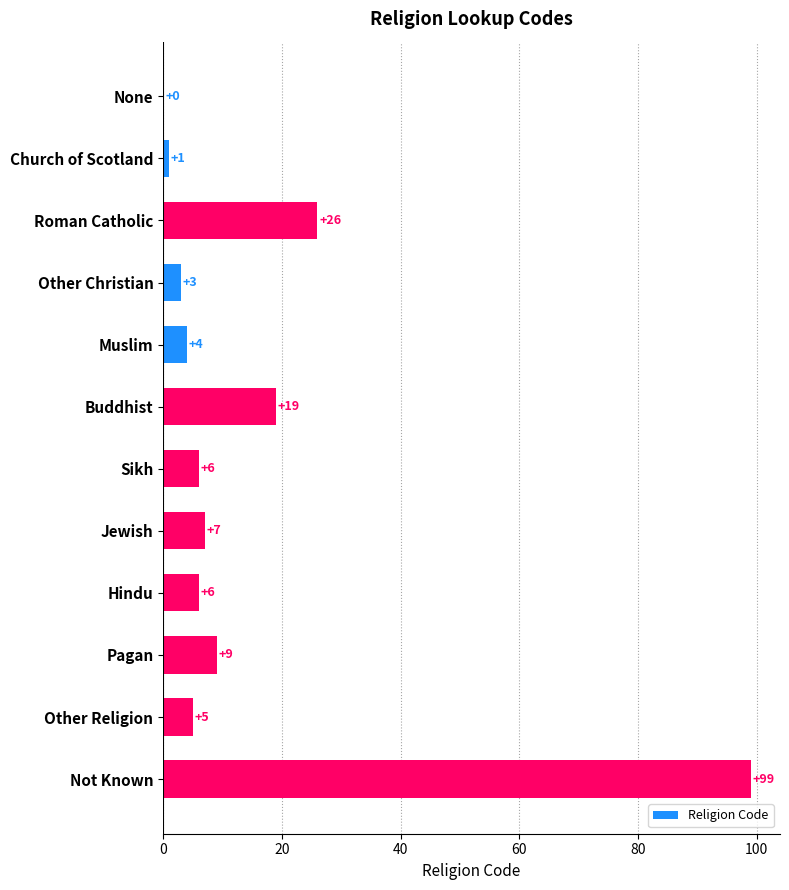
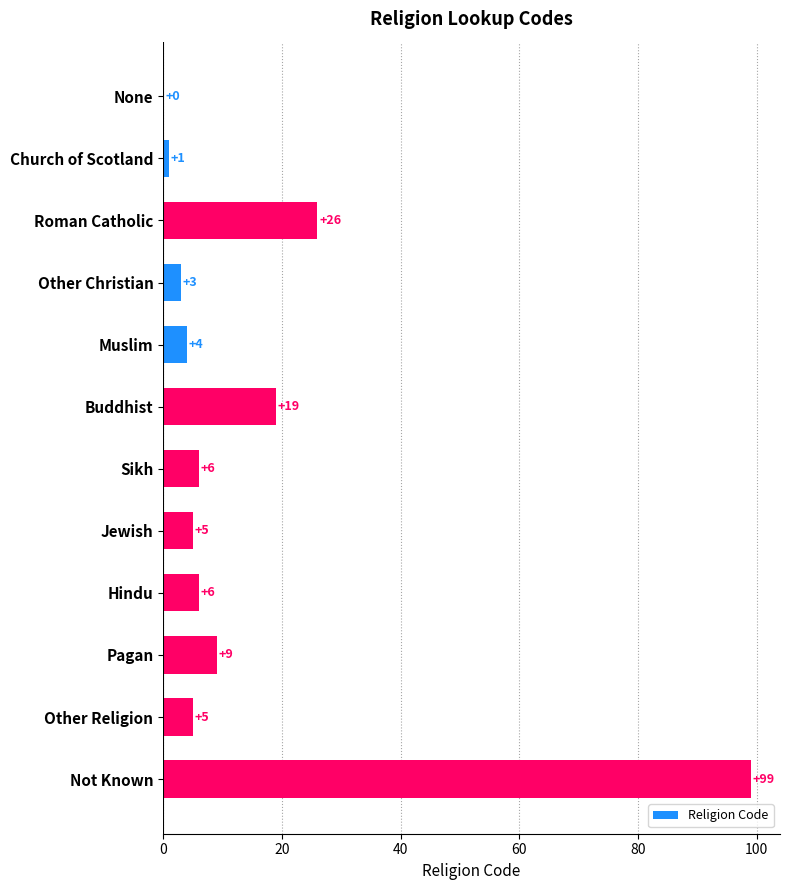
  {
    "None": "+0",
    "Church of Scotland": "+1",
    "Roman Catholic": "+26",
    "Other Christian": "+3",
    "Muslim": "+4",
    "Buddhist": "+19",
    "Sikh": "+6",
-   "Jewish": "+7",
+   "Jewish": "+5",
    "Hindu": "+6",
    "Pagan": "+9",
    "Other Religion": "+5",
    "Not Known": "+99"
  }
